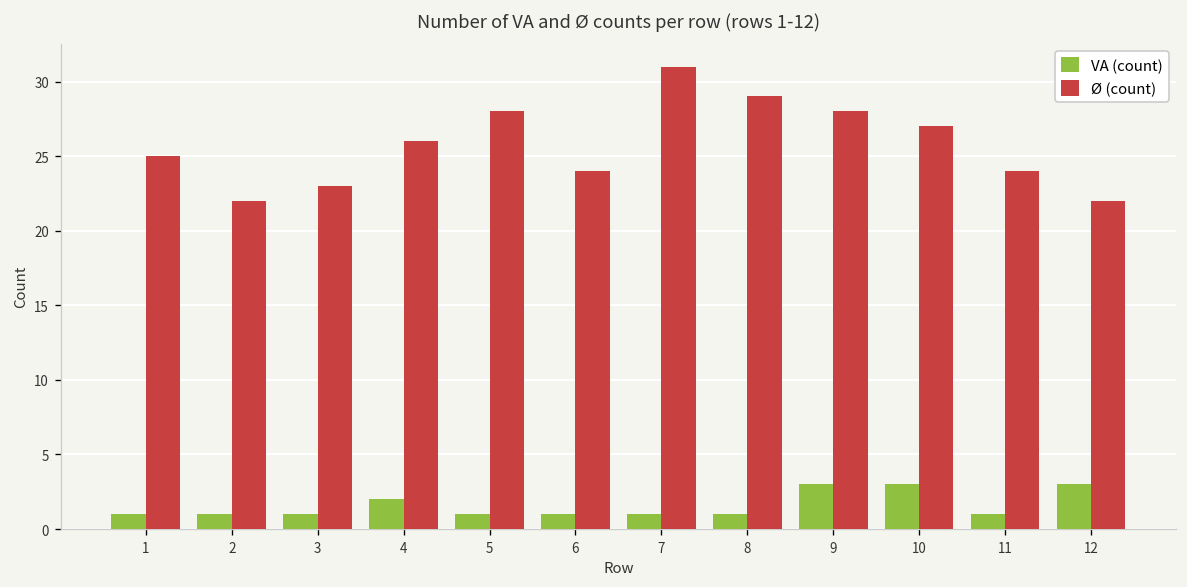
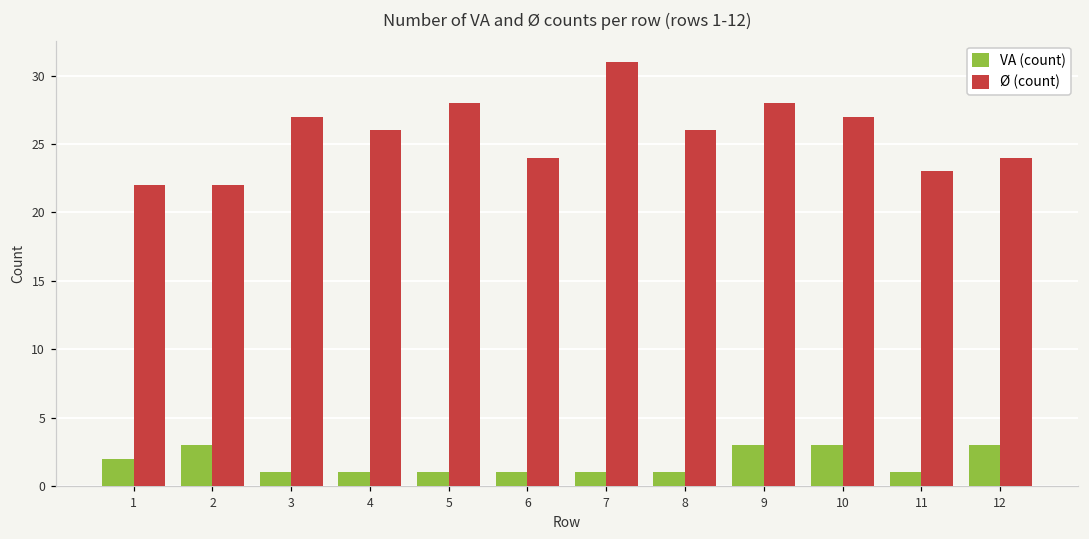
  {
    "VA (count)": {
-     "1": 1,
-     "2": 1,
+     "1": 2,
+     "2": 3,
      "3": 1,
-     "4": 2,
+     "4": 1,
      "5": 1,
      "6": 1,
      "7": 1,
      "8": 1,
      "9": 3,
      "10": 3,
      "11": 1,
      "12": 3
    },
    "Ø (count)": {
-     "1": 25,
+     "1": 22,
      "2": 22,
-     "3": 23,
+     "3": 27,
      "4": 26,
      "5": 28,
      "6": 24,
      "7": 31,
-     "8": 29,
+     "8": 26,
      "9": 28,
      "10": 27,
-     "11": 24,
-     "12": 22
+     "11": 23,
+     "12": 24
    }
  }
